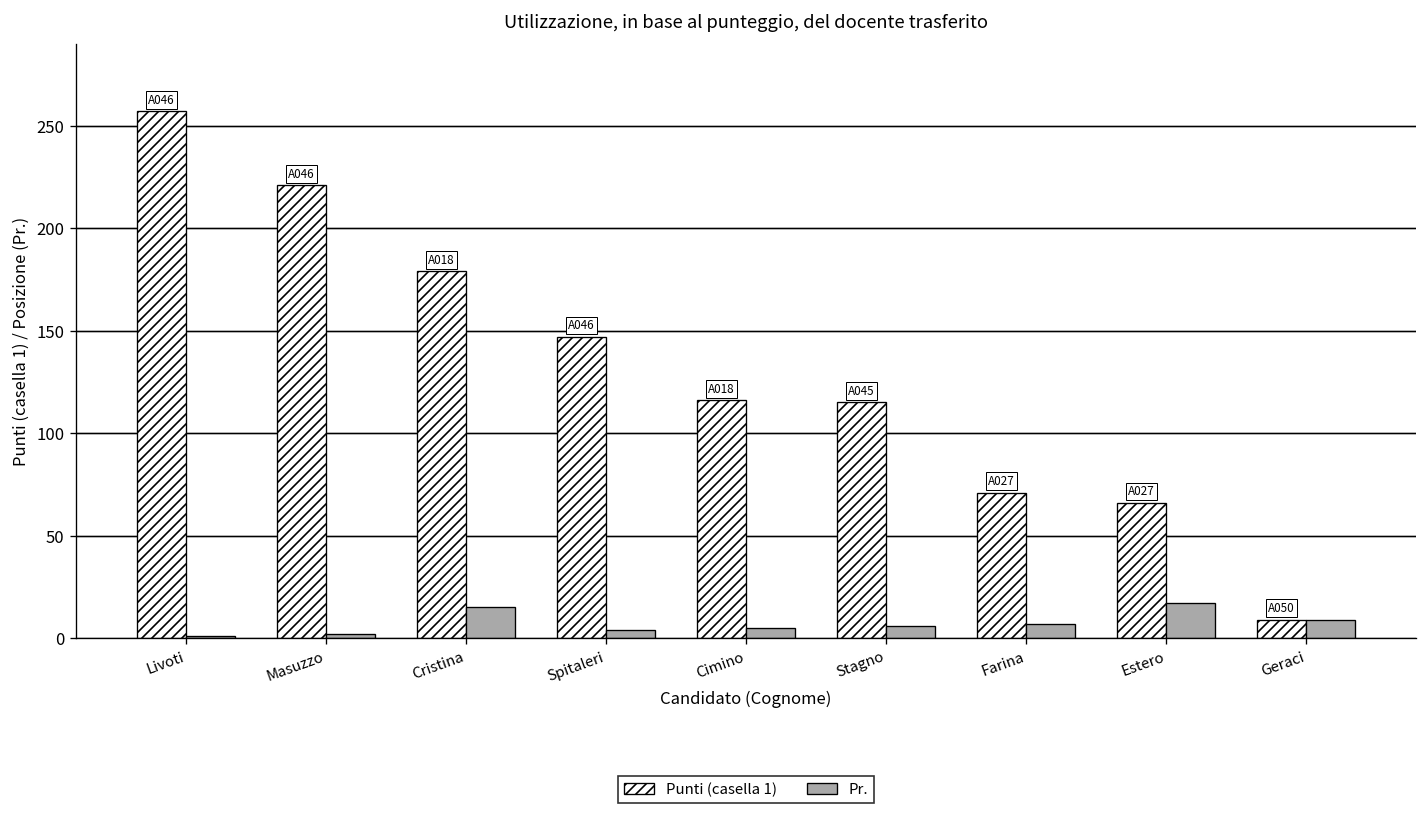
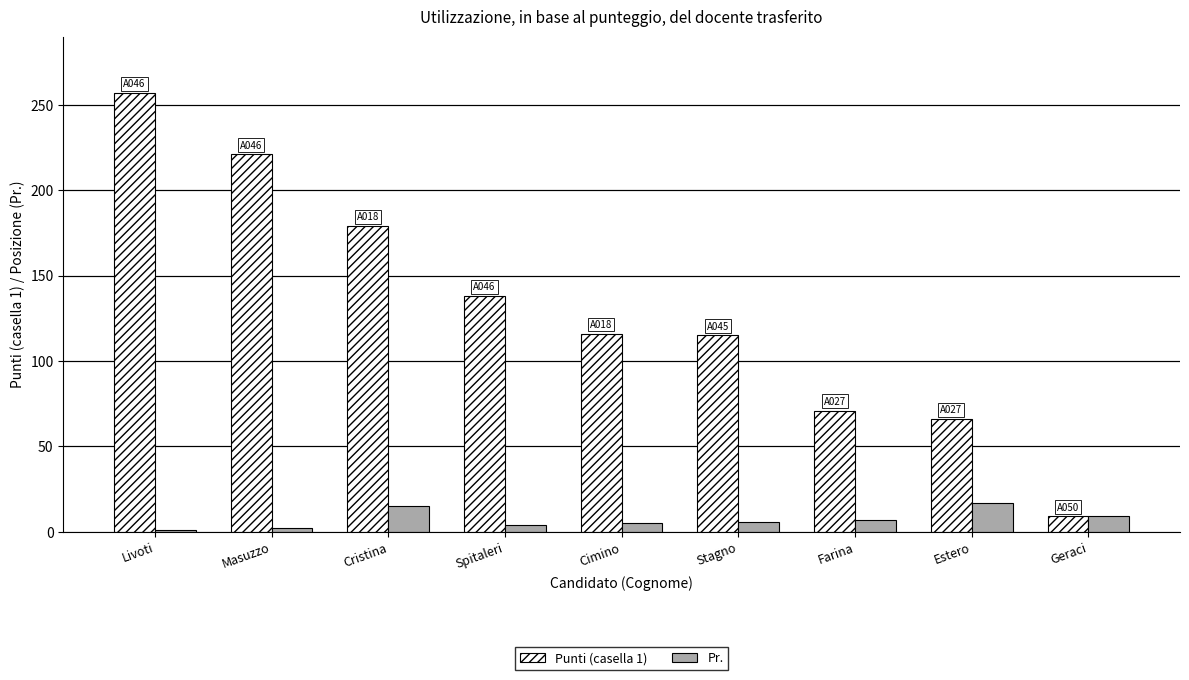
  {
    "Punti (casella 1)": {
      "Livoti": 257,
      "Masuzzo": 221,
      "Cristina": 179,
-     "Spitaleri": 147,
+     "Spitaleri": 138,
      "Cimino": 116,
      "Stagno": 115,
      "Farina": 71,
      "Estero": 66,
      "Geraci": 9
    },
    "Pr.": {
      "Masuzzo": 2,
      "Cristina": 15,
      "Spitaleri": 4,
      "Cimino": 5,
      "Stagno": 6,
      "Farina": 7,
      "Estero": 17,
      "Geraci": 9
    }
  }
